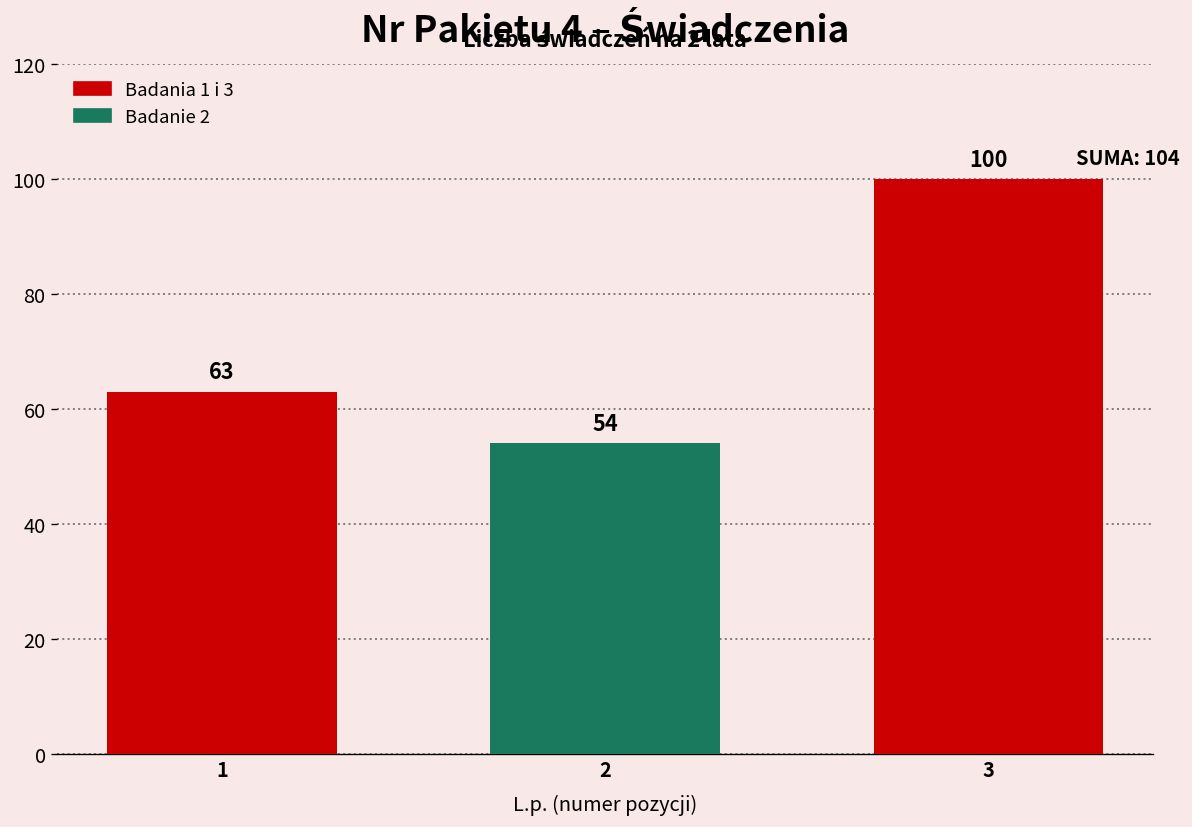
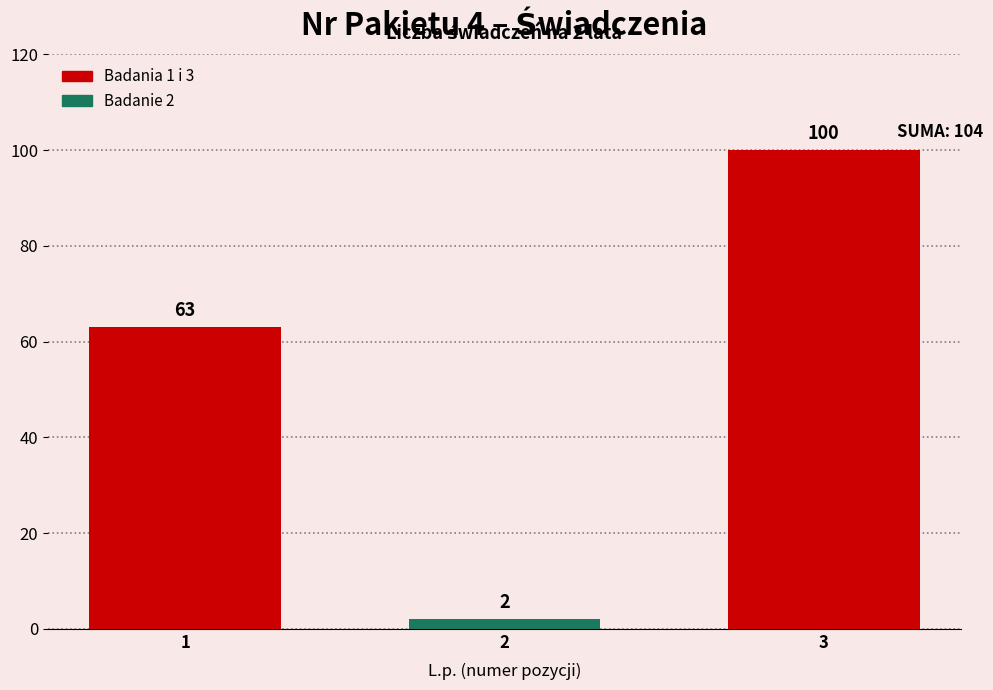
  {
    "1": 63,
-   "2": 54,
+   "2": 2,
    "3": 100
  }
